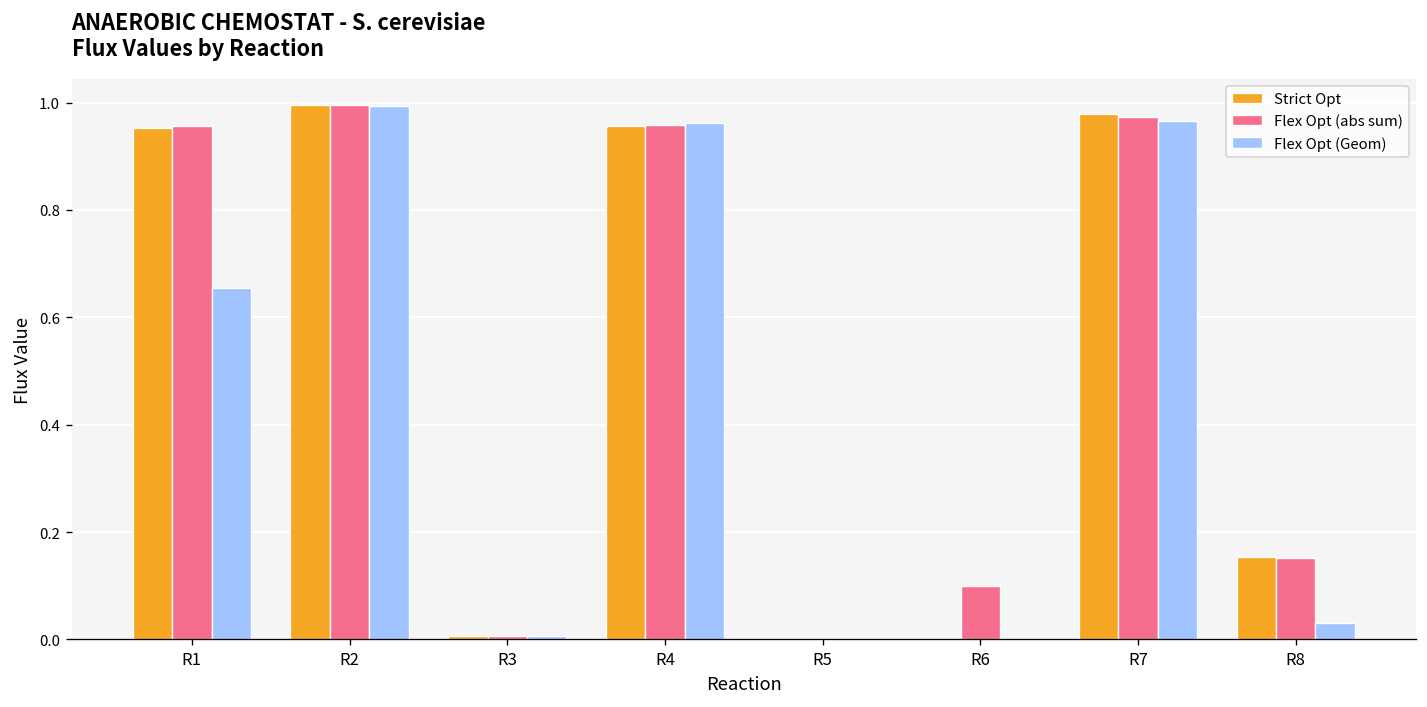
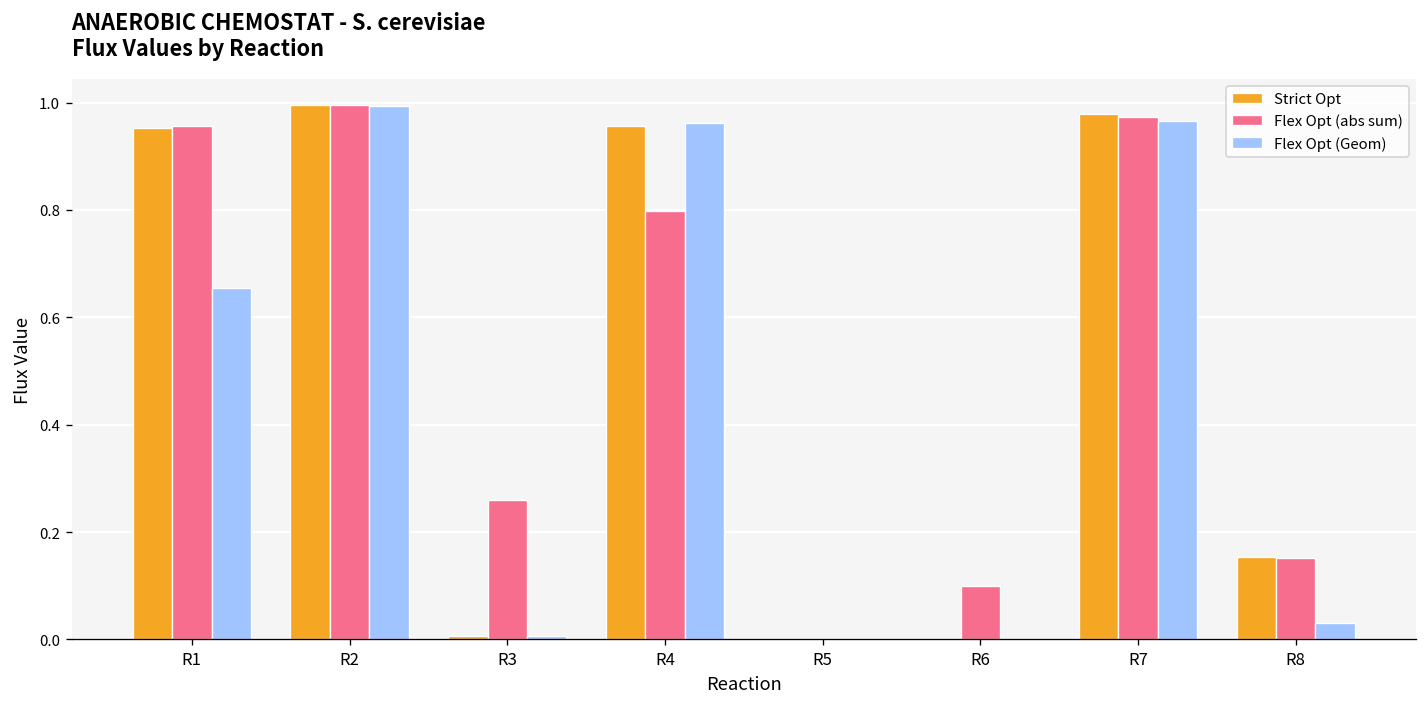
  {
    "Strict Opt": {
      "R1": 0.95,
      "R2": 0.99,
      "R3": 0.01,
      "R4": 0.96,
      "R7": 0.98,
      "R8": 0.15
    },
    "Flex Opt (abs sum)": {
      "R1": 0.96,
      "R2": 0.99,
-     "R3": 0.01,
-     "R4": 0.96,
+     "R3": 0.26,
+     "R4": 0.80,
      "R5": 0.00,
      "R6": 0.10,
      "R7": 0.97,
      "R8": 0.15
    },
    "Flex Opt (Geom)": {
      "R1": 0.65,
      "R2": 0.99,
      "R3": 0.01,
      "R4": 0.96,
      "R5": 0.00,
      "R6": 0.00,
      "R7": 0.97,
      "R8": 0.03
    }
  }
